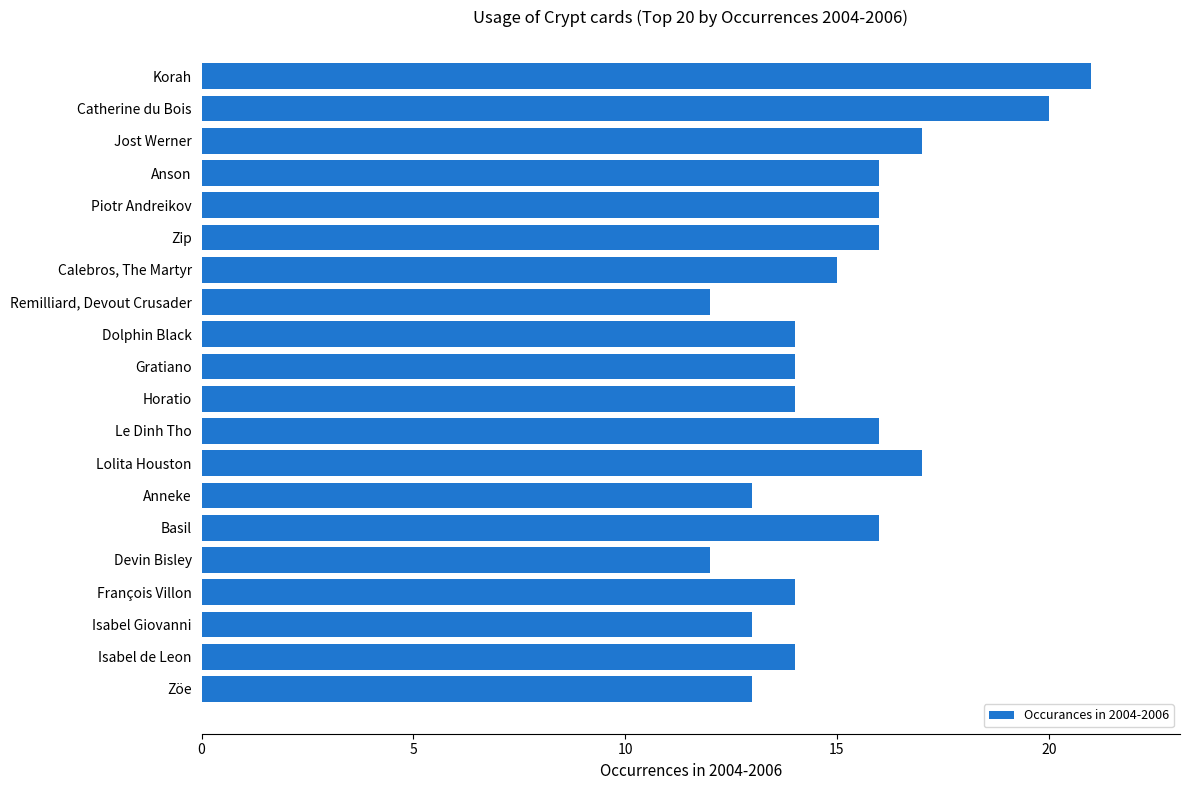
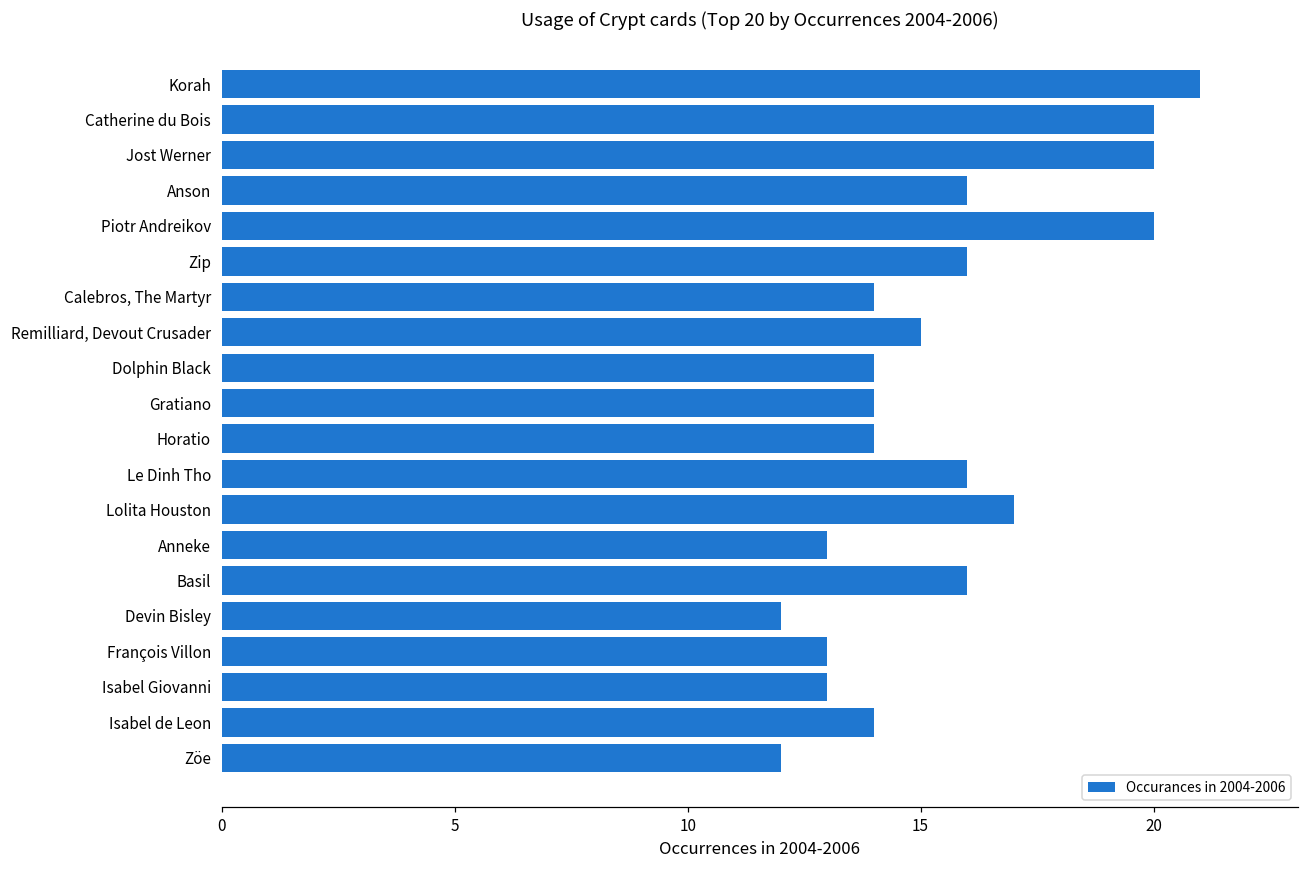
  {
    "Korah": 21,
    "Catherine du Bois": 20,
-   "Jost Werner": 17,
+   "Jost Werner": 20,
    "Anson": 16,
-   "Piotr Andreikov": 16,
+   "Piotr Andreikov": 20,
    "Zip": 16,
-   "Calebros, The Martyr": 15,
-   "Remilliard, Devout Crusader": 12,
+   "Calebros, The Martyr": 14,
+   "Remilliard, Devout Crusader": 15,
    "Dolphin Black": 14,
    "Gratiano": 14,
    "Horatio": 14,
    "Le Dinh Tho": 16,
    "Lolita Houston": 17,
    "Anneke": 13,
    "Basil": 16,
    "Devin Bisley": 12,
-   "François Villon": 14,
+   "François Villon": 13,
    "Isabel Giovanni": 13,
    "Isabel de Leon": 14,
-   "Zöe": 13
+   "Zöe": 12
  }
